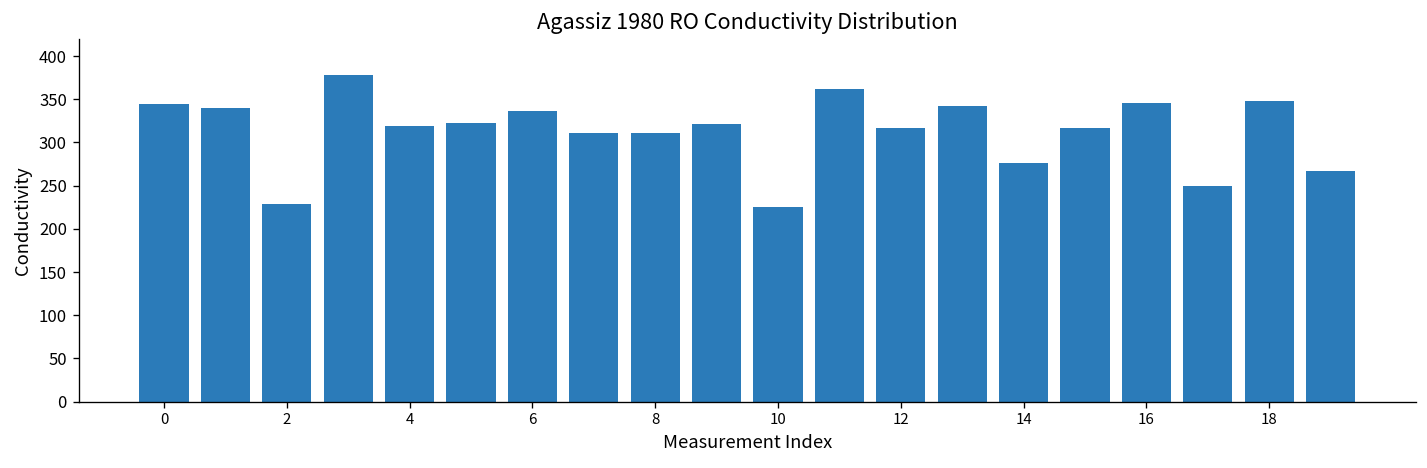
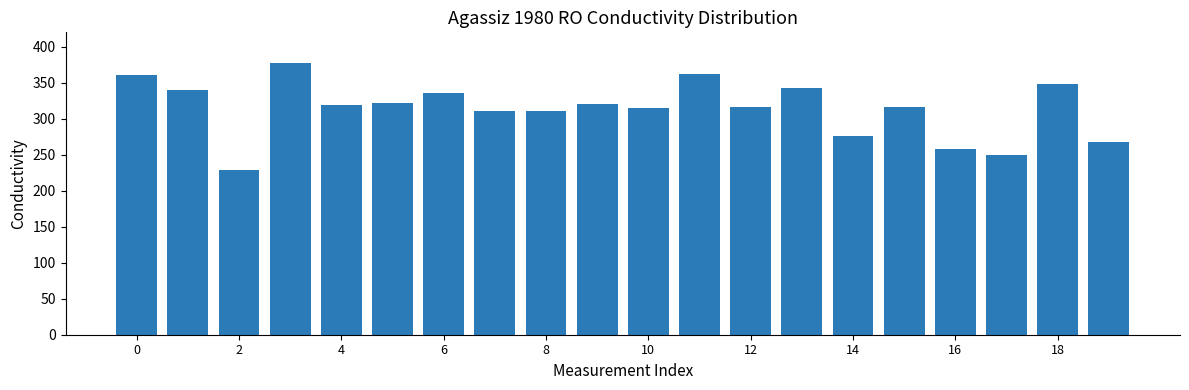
  {
-   "0": 340,
+   "0": 360,
    "2": 230,
    "4": 320,
    "6": 340,
    "8": 310,
-   "10": 230,
+   "10": 310,
    "12": 320,
    "14": 280,
-   "16": 350,
+   "16": 260,
    "18": 350
  }
